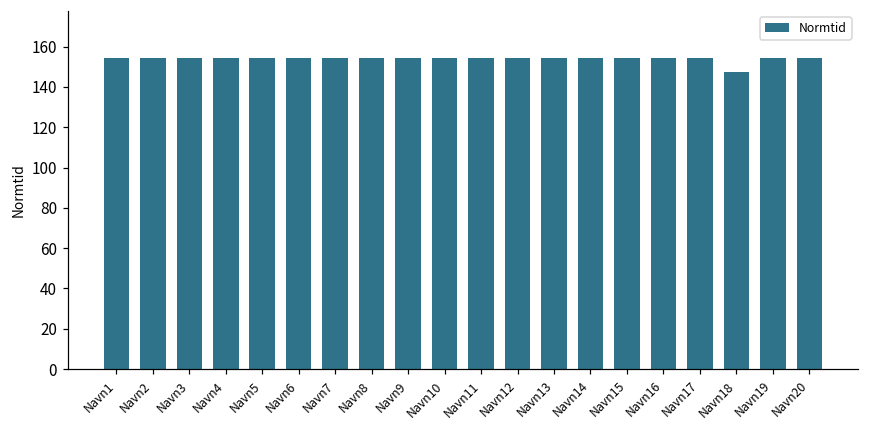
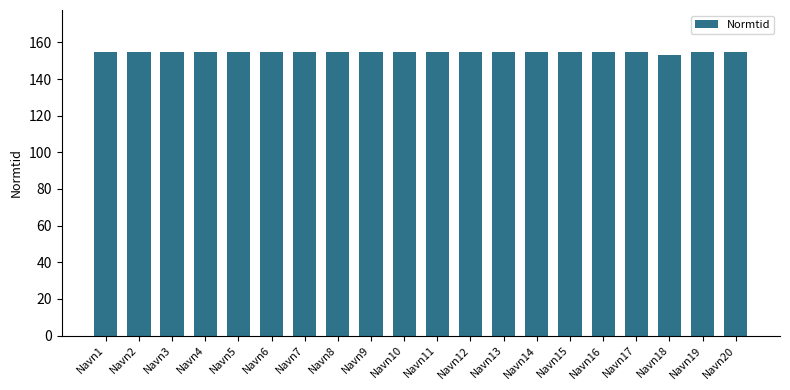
  {
    "Navn1": 155,
    "Navn2": 155,
    "Navn3": 155,
    "Navn4": 155,
    "Navn5": 155,
    "Navn6": 155,
    "Navn7": 155,
    "Navn8": 155,
    "Navn9": 155,
    "Navn10": 155,
    "Navn11": 155,
    "Navn12": 155,
    "Navn13": 155,
    "Navn14": 155,
    "Navn15": 155,
    "Navn16": 155,
    "Navn17": 155,
-   "Navn18": 147,
+   "Navn18": 153,
    "Navn19": 155,
    "Navn20": 155
  }
